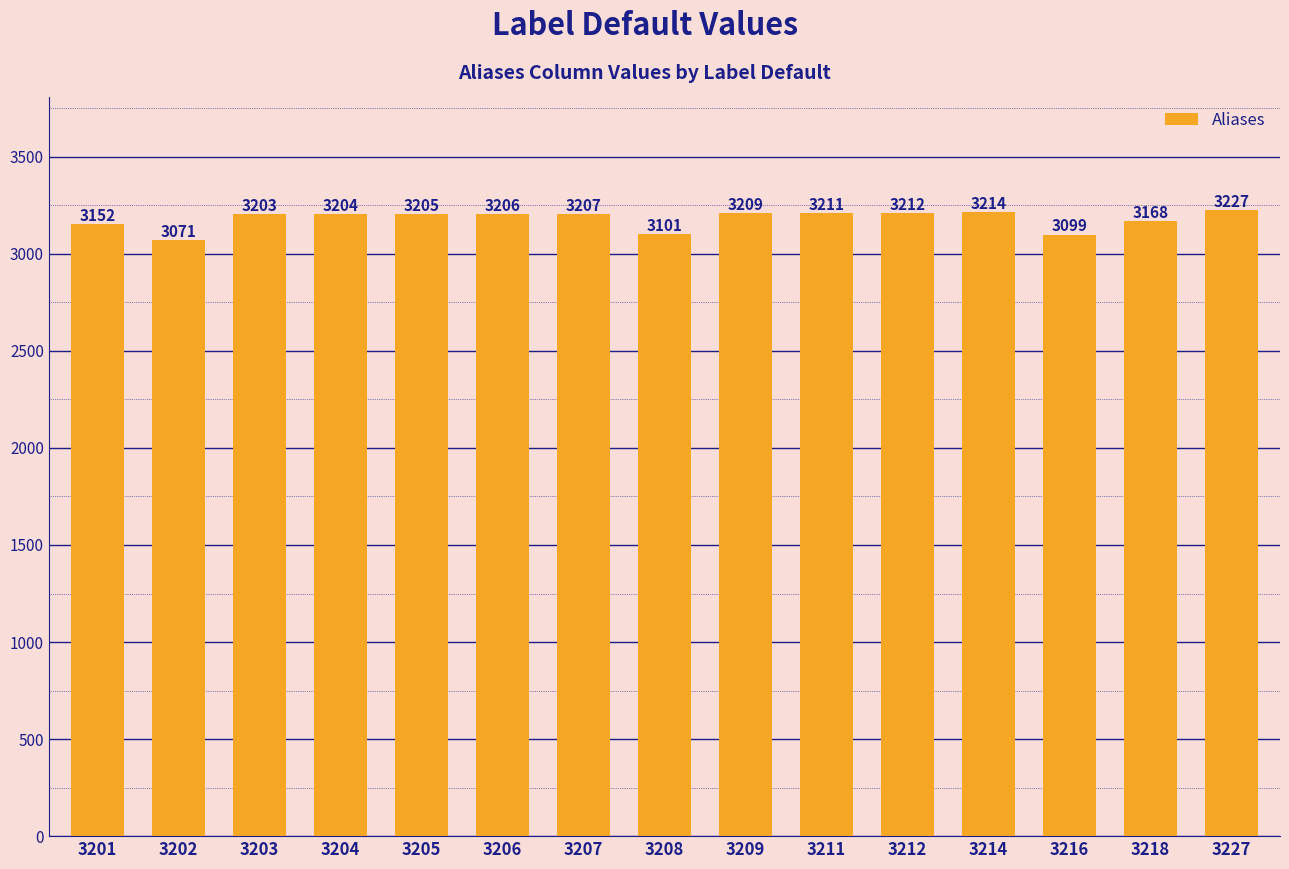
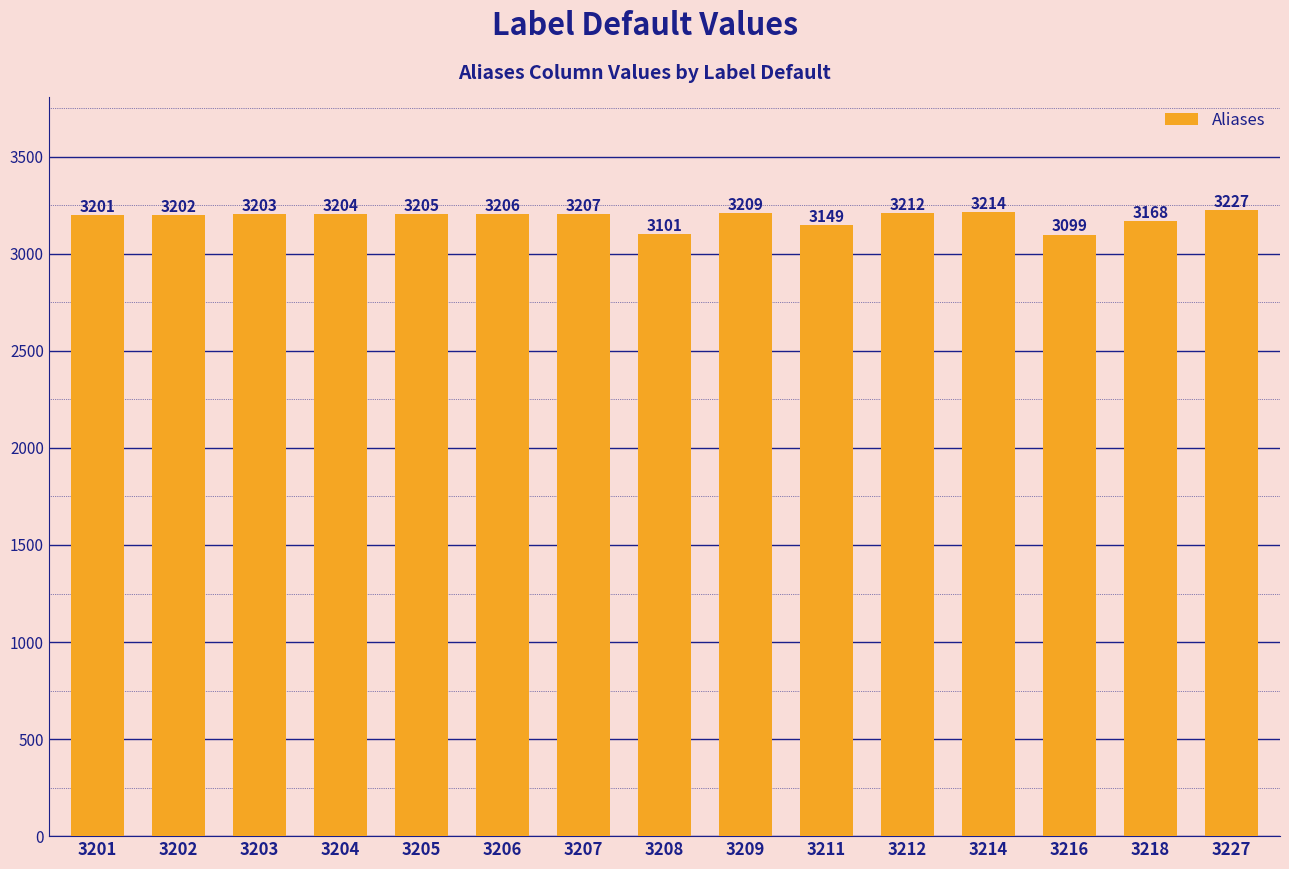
  {
-   "3201": 3152,
-   "3202": 3071,
+   "3201": 3201,
+   "3202": 3202,
    "3203": 3203,
    "3204": 3204,
    "3205": 3205,
    "3206": 3206,
    "3207": 3207,
    "3208": 3101,
    "3209": 3209,
-   "3211": 3211,
+   "3211": 3149,
    "3212": 3212,
    "3214": 3214,
    "3216": 3099,
    "3218": 3168,
    "3227": 3227
  }
